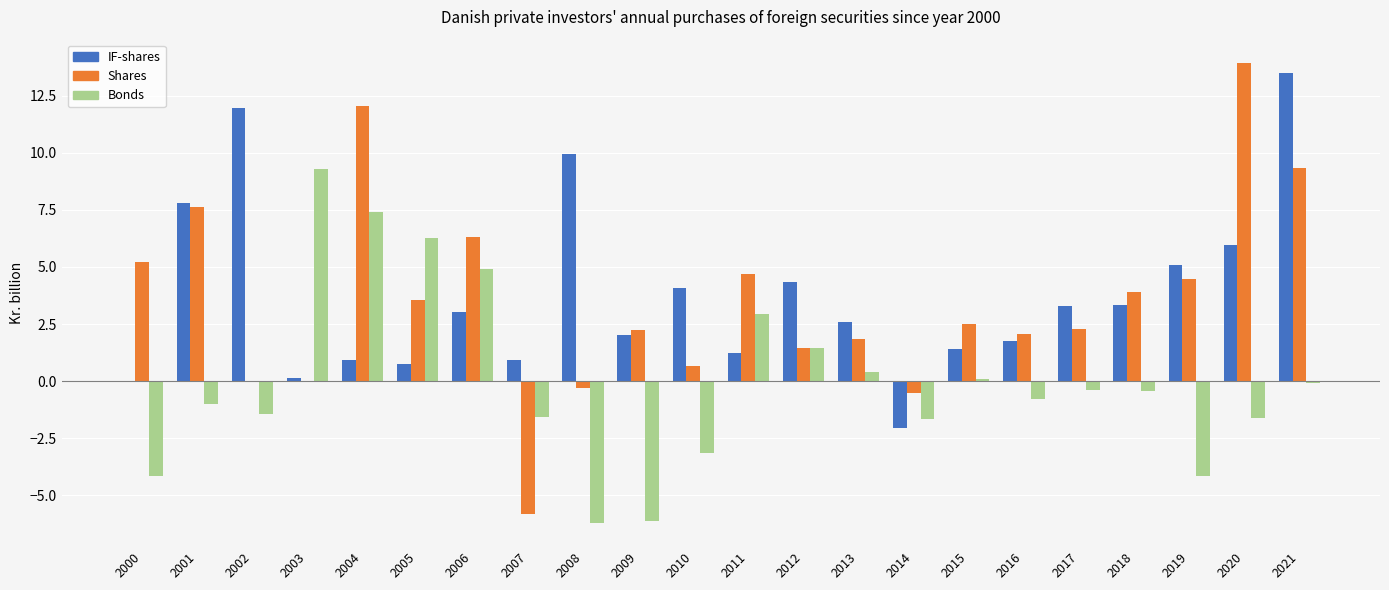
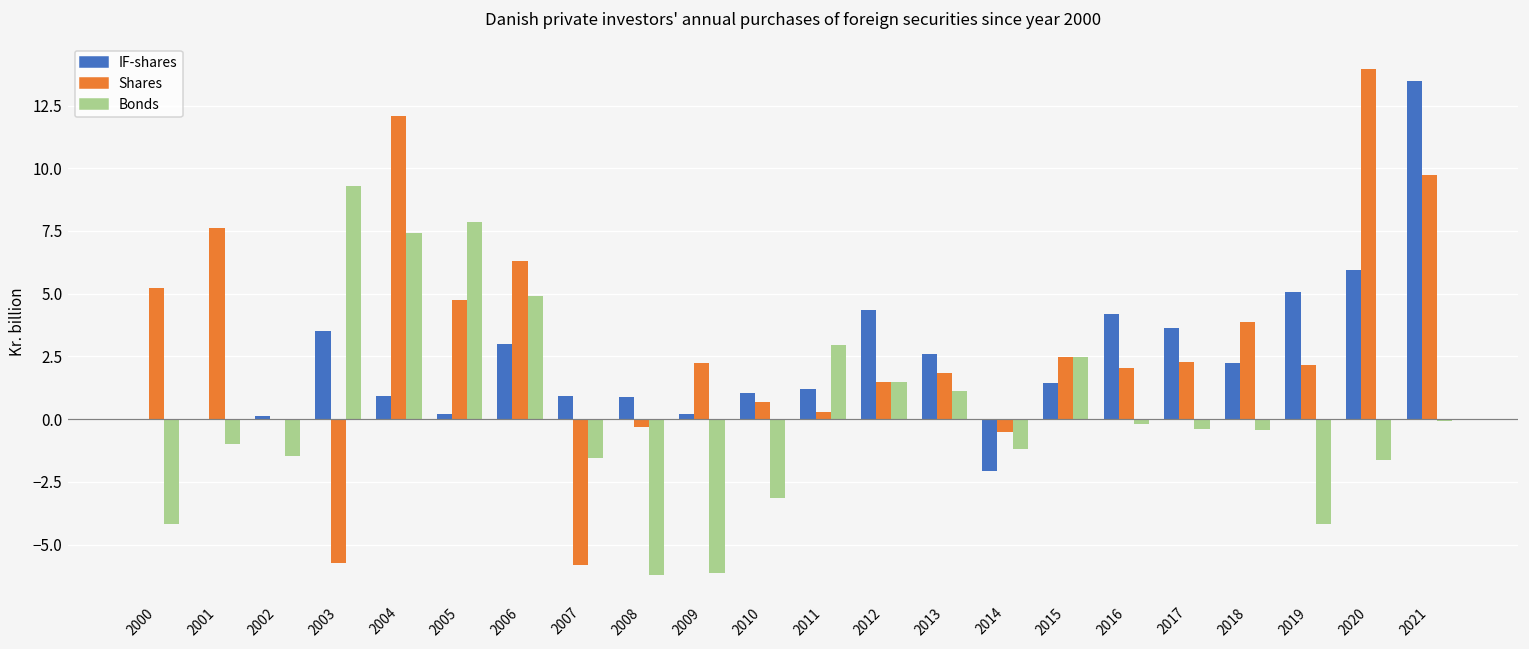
  {
    "IF-shares": {
      "2000": 0.0,
-     "2001": 7.8,
-     "2002": 12.0,
-     "2003": 0.2,
+     "2001": 0.0,
+     "2002": 0.1,
+     "2003": 3.5,
      "2004": 0.9,
-     "2005": 0.7,
+     "2005": 0.2,
      "2006": 3.0,
      "2007": 0.9,
-     "2008": 10.0,
-     "2009": 2.0,
-     "2010": 4.1,
+     "2008": 0.9,
+     "2009": 0.2,
+     "2010": 1.0,
      "2011": 1.2,
      "2012": 4.3,
      "2013": 2.6,
      "2014": -2.1,
      "2015": 1.4,
-     "2016": 1.8,
-     "2017": 3.3,
-     "2018": 3.3,
+     "2016": 4.2,
+     "2017": 3.6,
+     "2018": 2.3,
      "2019": 5.1,
      "2020": 6.0,
      "2021": 13.5
    },
    "Shares": {
      "2000": 5.2,
      "2001": 7.6,
-     "2003": -0.1,
+     "2003": -5.7,
      "2004": 12.1,
-     "2005": 3.5,
+     "2005": 4.8,
      "2006": 6.3,
      "2007": -5.8,
      "2008": -0.3,
      "2009": 2.2,
      "2010": 0.7,
-     "2011": 4.7,
+     "2011": 0.3,
      "2012": 1.5,
      "2013": 1.9,
      "2014": -0.5,
      "2015": 2.5,
      "2016": 2.1,
      "2017": 2.3,
      "2018": 3.9,
-     "2019": 4.5,
+     "2019": 2.2,
      "2020": 14.0,
-     "2021": 9.4
+     "2021": 9.7
    },
    "Bonds": {
      "2000": -4.2,
      "2001": -1.0,
      "2002": -1.5,
      "2003": 9.3,
      "2004": 7.4,
-     "2005": 6.3,
+     "2005": 7.9,
      "2006": 4.9,
      "2007": -1.6,
      "2008": -6.2,
      "2009": -6.2,
      "2010": -3.1,
      "2011": 2.9,
      "2012": 1.5,
-     "2013": 0.4,
-     "2014": -1.7,
-     "2015": 0.1,
-     "2016": -0.8,
+     "2013": 1.1,
+     "2014": -1.2,
+     "2015": 2.5,
+     "2016": -0.2,
      "2017": -0.4,
      "2018": -0.4,
      "2019": -4.2,
      "2020": -1.6
    }
  }
